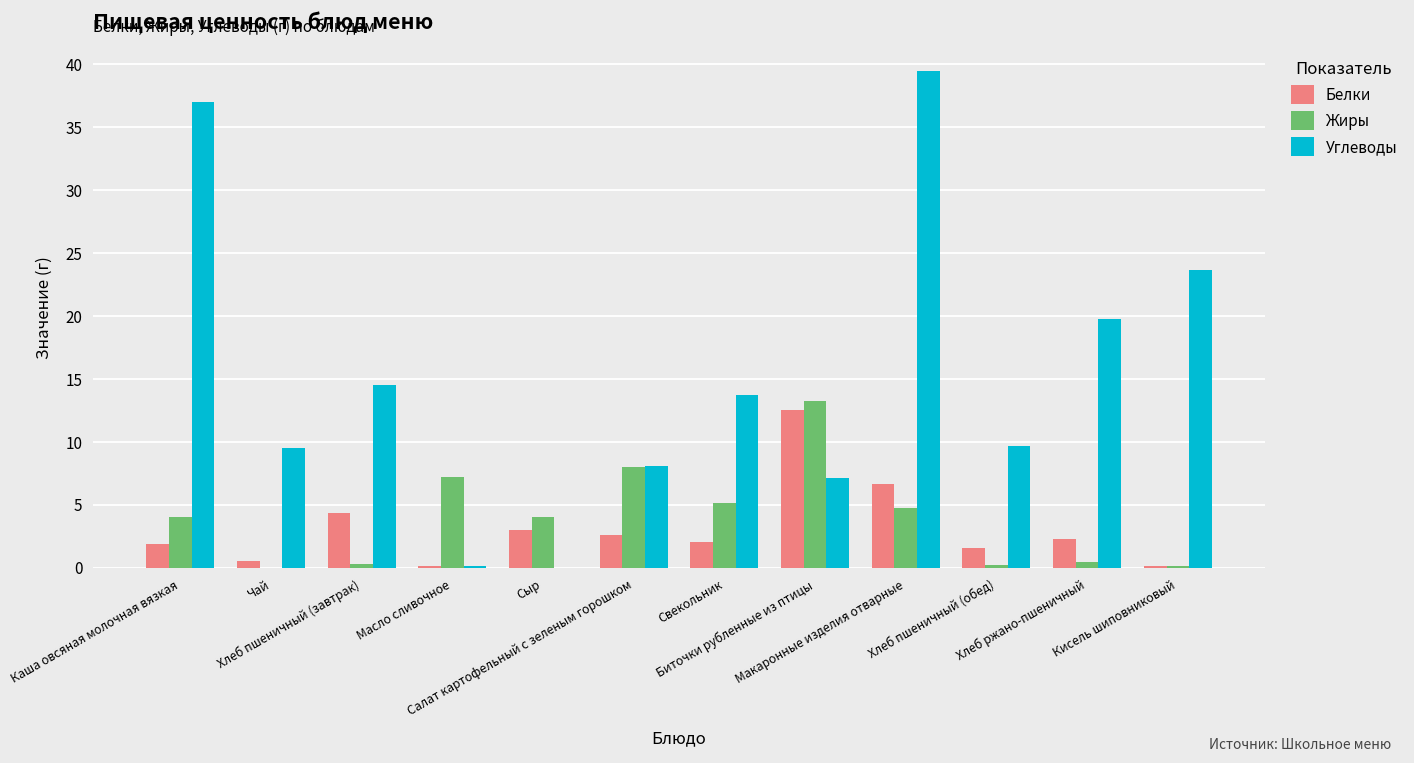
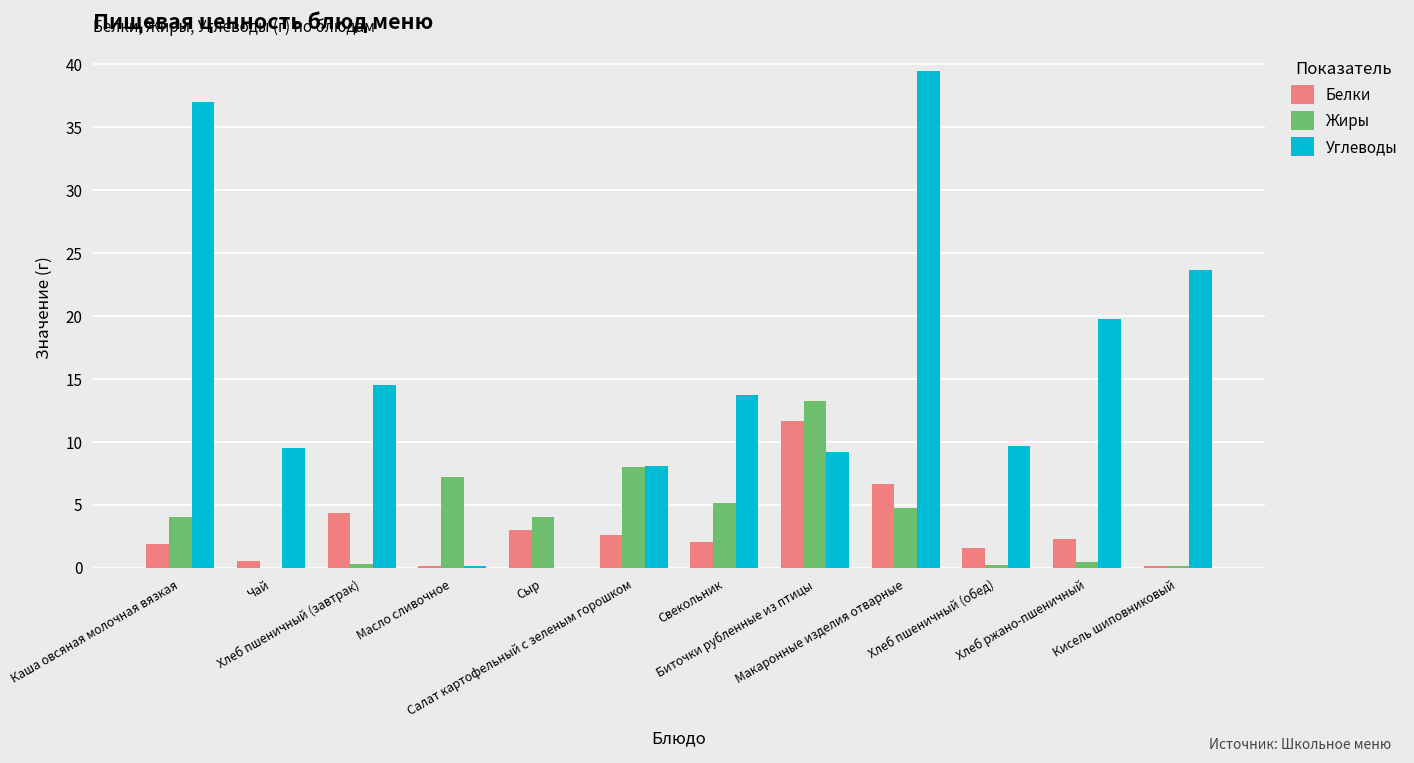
  {
    "Белки": {
      "Каша овсяная молочная вязкая": 1.9,
      "Чай": 0.5,
      "Хлеб пшеничный (завтрак)": 4.3,
      "Сыр": 3.0,
      "Салат картофельный с зеленым горошком": 2.6,
      "Свекольник": 2.0,
-     "Биточки рубленные из птицы": 12.5,
+     "Биточки рубленные из птицы": 11.6,
      "Макаронные изделия отварные": 6.6,
      "Хлеб пшеничный (обед)": 1.6,
      "Хлеб ржано-пшеничный": 2.2
    },
    "Жиры": {
      "Каша овсяная молочная вязкая": 4.0,
      "Чай": 0.0,
      "Хлеб пшеничный (завтрак)": 0.3,
      "Масло сливочное": 7.2,
      "Сыр": 4.0,
      "Салат картофельный с зеленым горошком": 8.0,
      "Свекольник": 5.1,
      "Биточки рубленные из птицы": 13.2,
      "Макаронные изделия отварные": 4.7,
      "Хлеб ржано-пшеничный": 0.4
    },
    "Углеводы": {
      "Каша овсяная молочная вязкая": 37.0,
      "Чай": 9.5,
      "Хлеб пшеничный (завтрак)": 14.5,
      "Сыр": 0.0,
      "Салат картофельный с зеленым горошком": 8.1,
      "Свекольник": 13.7,
-     "Биточки рубленные из птицы": 7.1,
+     "Биточки рубленные из птицы": 9.2,
      "Макаронные изделия отварные": 39.4,
      "Хлеб пшеничный (обед)": 9.7,
      "Хлеб ржано-пшеничный": 19.8,
      "Кисель шиповниковый": 23.6
    }
  }
